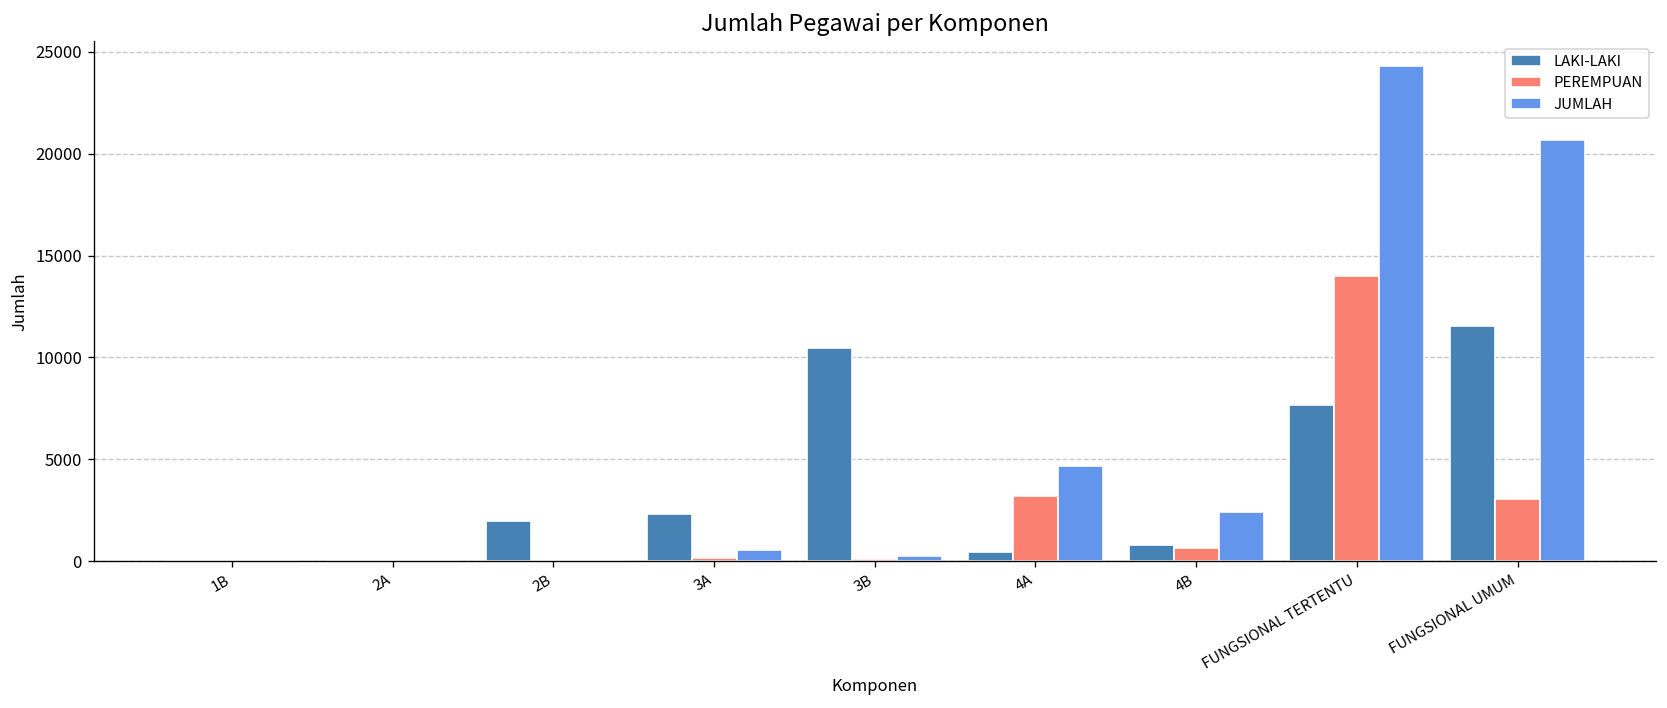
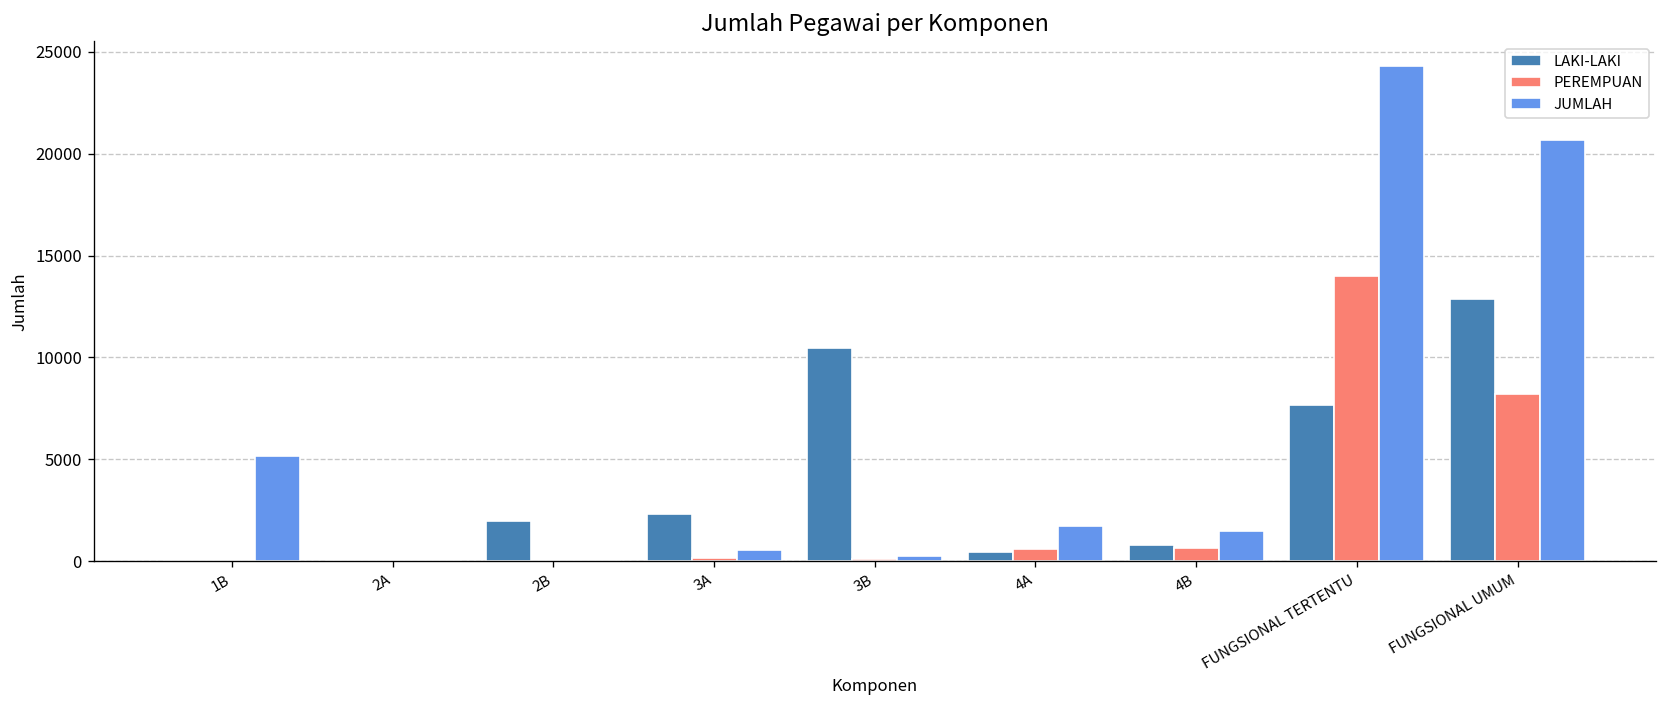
  {
    "LAKI-LAKI": {
      "2B": 2000,
      "3A": 2300,
      "3B": 10500,
      "4A": 500,
      "4B": 800,
      "FUNGSIONAL TERTENTU": 7700,
-     "FUNGSIONAL UMUM": 11600
+     "FUNGSIONAL UMUM": 12900
    },
    "PEREMPUAN": {
      "1B": 0,
      "3A": 200,
-     "4A": 3200,
+     "4A": 600,
      "4B": 700,
      "FUNGSIONAL TERTENTU": 14000,
-     "FUNGSIONAL UMUM": 3100
+     "FUNGSIONAL UMUM": 8200
    },
    "JUMLAH": {
-     "1B": 0,
+     "1B": 5200,
      "3A": 600,
      "3B": 300,
-     "4A": 4700,
-     "4B": 2400,
+     "4A": 1800,
+     "4B": 1500,
      "FUNGSIONAL TERTENTU": 24300,
      "FUNGSIONAL UMUM": 20700
    }
  }
